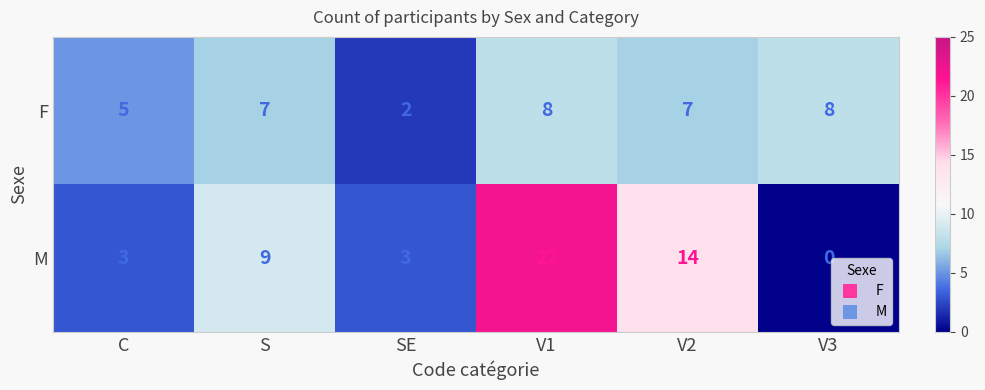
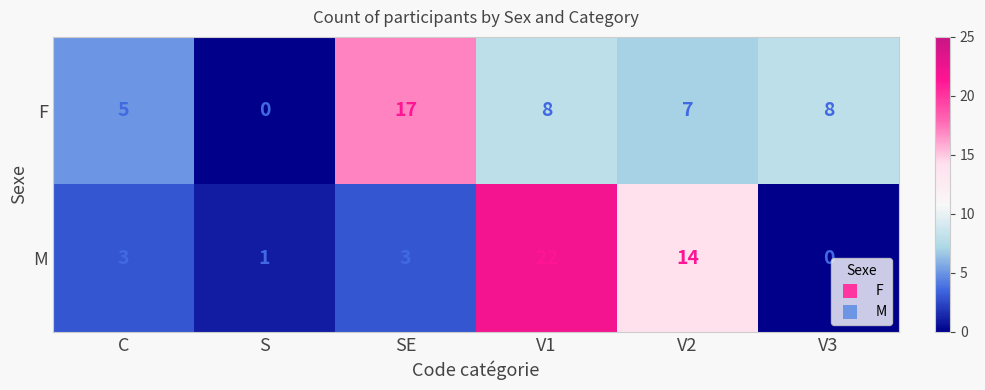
  {
    "F": {
-     "S": 7,
-     "SE": 2,
+     "S": 0,
+     "SE": 17,
      "V1": 8,
      "V2": 7,
      "V3": 8
    },
    "M": {
-     "S": 9,
+     "S": 1,
      "V2": 14
    }
  }
